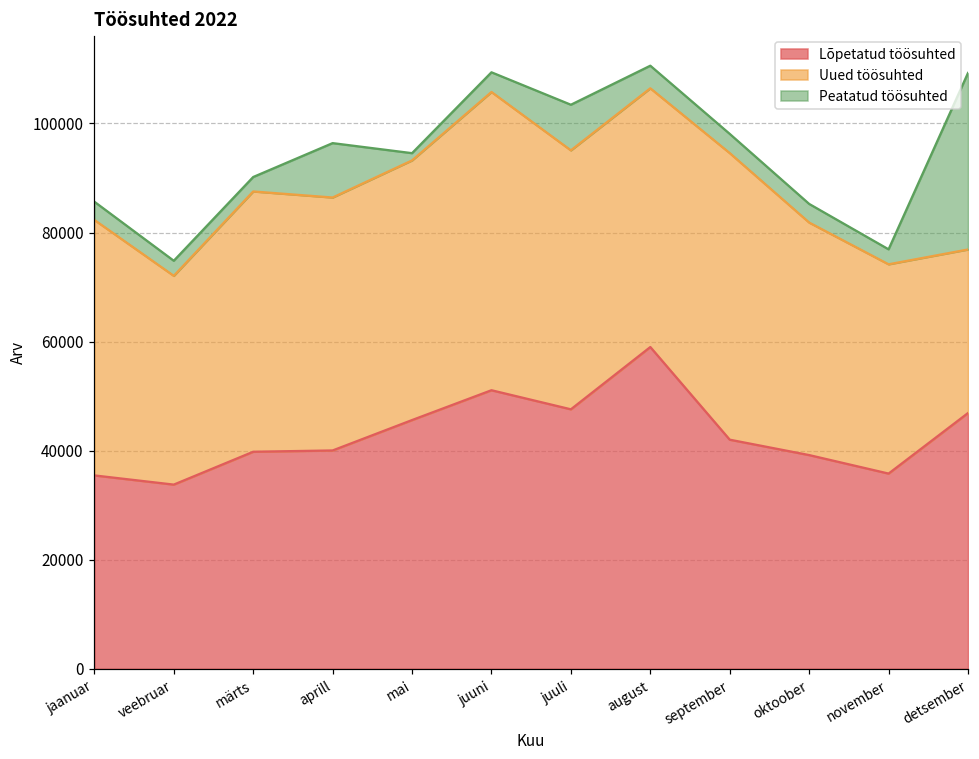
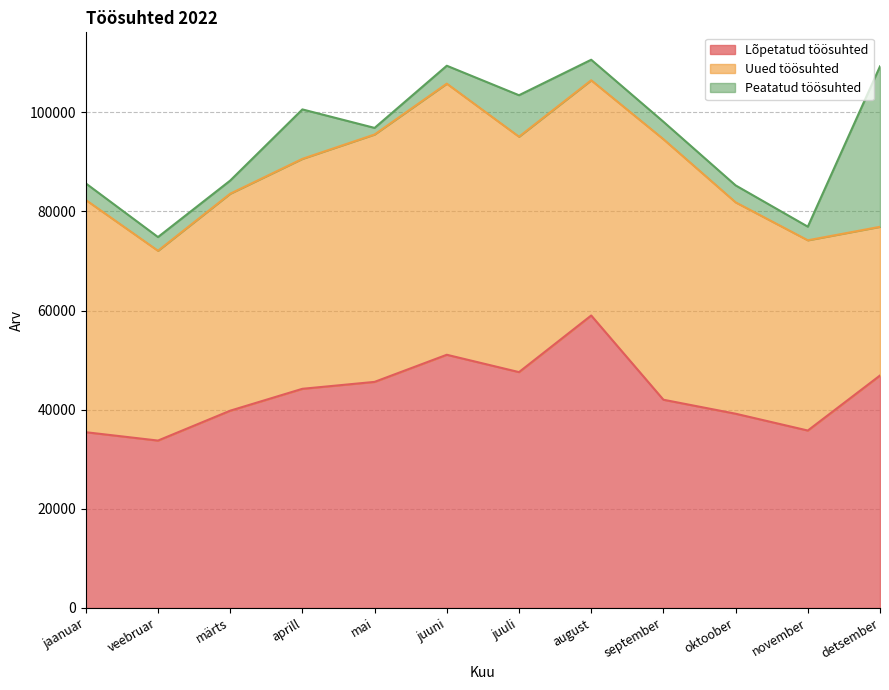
  {
    "Lõpetatud töösuhted": {
      "jaanuar": 35000,
      "veebruar": 34000,
      "märts": 40000,
-     "aprill": 40000,
+     "aprill": 44000,
      "mai": 46000,
      "juuni": 51000,
      "juuli": 48000,
      "august": 59000,
      "september": 42000,
      "oktoober": 39000,
      "november": 36000,
      "detsember": 47000
    },
    "Uued töösuhted": {
      "jaanuar": 47000,
      "veebruar": 38000,
-     "märts": 48000,
+     "märts": 44000,
      "aprill": 46000,
-     "mai": 48000,
+     "mai": 50000,
      "juuni": 55000,
      "juuli": 47000,
      "august": 47000,
      "september": 53000,
      "oktoober": 43000,
      "november": 38000,
      "detsember": 30000
    },
    "Peatatud töösuhted": {
      "jaanuar": 3000,
      "veebruar": 3000,
      "märts": 3000,
      "aprill": 10000,
      "mai": 1000,
      "juuni": 4000,
      "juuli": 8000,
      "august": 4000,
      "september": 4000,
      "oktoober": 3000,
      "november": 3000,
      "detsember": 32000
    }
  }
